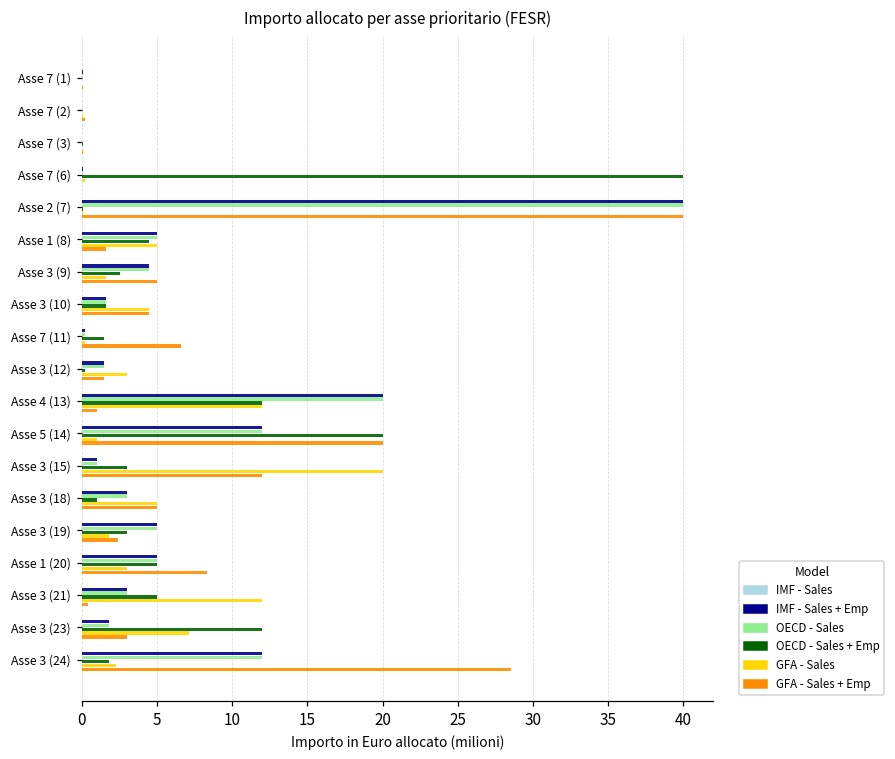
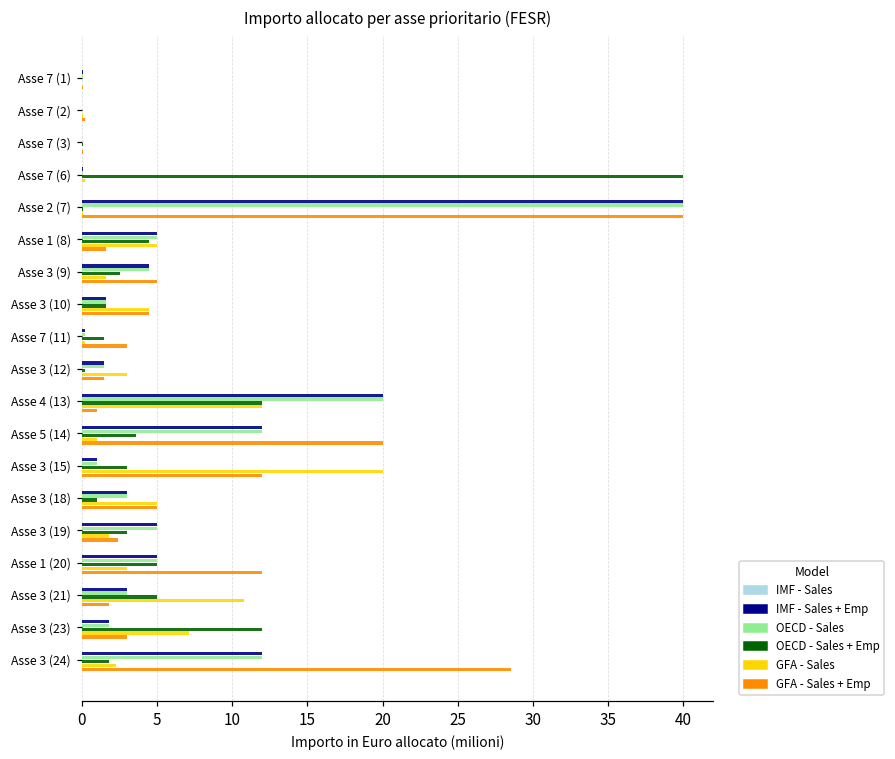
  {
    "IMF - Sales": {
      "Asse 7 (1)": 0.0,
      "Asse 7 (2)": 0.0,
      "Asse 7 (3)": 0.0,
      "Asse 7 (6)": 0.0,
      "Asse 2 (7)": 0.0,
      "Asse 1 (8)": 0.0,
      "Asse 3 (9)": 0.0,
      "Asse 3 (10)": 0.0,
      "Asse 7 (11)": 0.0,
      "Asse 3 (12)": 0.0,
      "Asse 4 (13)": 0.0,
      "Asse 5 (14)": 0.0,
      "Asse 3 (15)": 0.0,
      "Asse 3 (18)": 0.0,
      "Asse 3 (19)": 0.0,
      "Asse 1 (20)": 0.0,
      "Asse 3 (21)": 0.0,
      "Asse 3 (23)": 0.0,
      "Asse 3 (24)": 0.0
    },
    "IMF - Sales + Emp": {
      "Asse 2 (7)": 40.0,
      "Asse 1 (8)": 5.0,
      "Asse 3 (9)": 4.5,
      "Asse 3 (10)": 1.6,
      "Asse 7 (11)": 0.2,
      "Asse 3 (12)": 1.5,
      "Asse 4 (13)": 20.0,
      "Asse 5 (14)": 12.0,
      "Asse 3 (15)": 1.0,
      "Asse 3 (18)": 3.0,
      "Asse 3 (19)": 5.0,
      "Asse 1 (20)": 5.0,
      "Asse 3 (21)": 3.0,
      "Asse 3 (23)": 1.8,
      "Asse 3 (24)": 12.0
    },
    "OECD - Sales": {
      "Asse 2 (7)": 40.0,
      "Asse 1 (8)": 5.0,
      "Asse 3 (9)": 4.5,
      "Asse 3 (10)": 1.6,
      "Asse 7 (11)": 0.2,
      "Asse 3 (12)": 1.5,
      "Asse 4 (13)": 20.0,
      "Asse 5 (14)": 12.0,
      "Asse 3 (15)": 1.0,
      "Asse 3 (18)": 3.0,
      "Asse 3 (19)": 5.0,
      "Asse 1 (20)": 5.0,
      "Asse 3 (21)": 3.0,
      "Asse 3 (23)": 1.8,
      "Asse 3 (24)": 12.0
    },
    "OECD - Sales + Emp": {
      "Asse 7 (6)": 40.0,
      "Asse 1 (8)": 4.5,
      "Asse 3 (9)": 2.6,
      "Asse 3 (10)": 1.6,
      "Asse 7 (11)": 1.5,
      "Asse 3 (12)": 0.2,
      "Asse 4 (13)": 12.0,
-     "Asse 5 (14)": 20.0,
+     "Asse 5 (14)": 3.6,
      "Asse 3 (15)": 3.0,
      "Asse 3 (18)": 1.0,
      "Asse 3 (19)": 3.0,
      "Asse 1 (20)": 5.0,
      "Asse 3 (21)": 5.0,
      "Asse 3 (23)": 12.0,
      "Asse 3 (24)": 1.8
    },
    "GFA - Sales": {
      "Asse 7 (6)": 0.2,
      "Asse 1 (8)": 5.0,
      "Asse 3 (9)": 1.6,
      "Asse 3 (10)": 4.5,
      "Asse 7 (11)": 0.2,
      "Asse 3 (12)": 3.0,
      "Asse 4 (13)": 12.0,
      "Asse 5 (14)": 1.0,
      "Asse 3 (15)": 20.0,
      "Asse 3 (18)": 5.0,
      "Asse 3 (19)": 1.8,
      "Asse 1 (20)": 3.0,
-     "Asse 3 (21)": 12.0,
+     "Asse 3 (21)": 10.8,
      "Asse 3 (23)": 7.1,
      "Asse 3 (24)": 2.3
    },
    "GFA - Sales + Emp": {
      "Asse 7 (2)": 0.2,
      "Asse 2 (7)": 40.0,
      "Asse 1 (8)": 1.6,
      "Asse 3 (9)": 5.0,
      "Asse 3 (10)": 4.5,
-     "Asse 7 (11)": 6.6,
+     "Asse 7 (11)": 3.0,
      "Asse 3 (12)": 1.5,
      "Asse 4 (13)": 1.0,
      "Asse 5 (14)": 20.0,
      "Asse 3 (15)": 12.0,
      "Asse 3 (18)": 5.0,
      "Asse 3 (19)": 2.4,
-     "Asse 1 (20)": 8.3,
-     "Asse 3 (21)": 0.4,
+     "Asse 1 (20)": 12.0,
+     "Asse 3 (21)": 1.8,
      "Asse 3 (23)": 3.0,
      "Asse 3 (24)": 28.6
    }
  }
